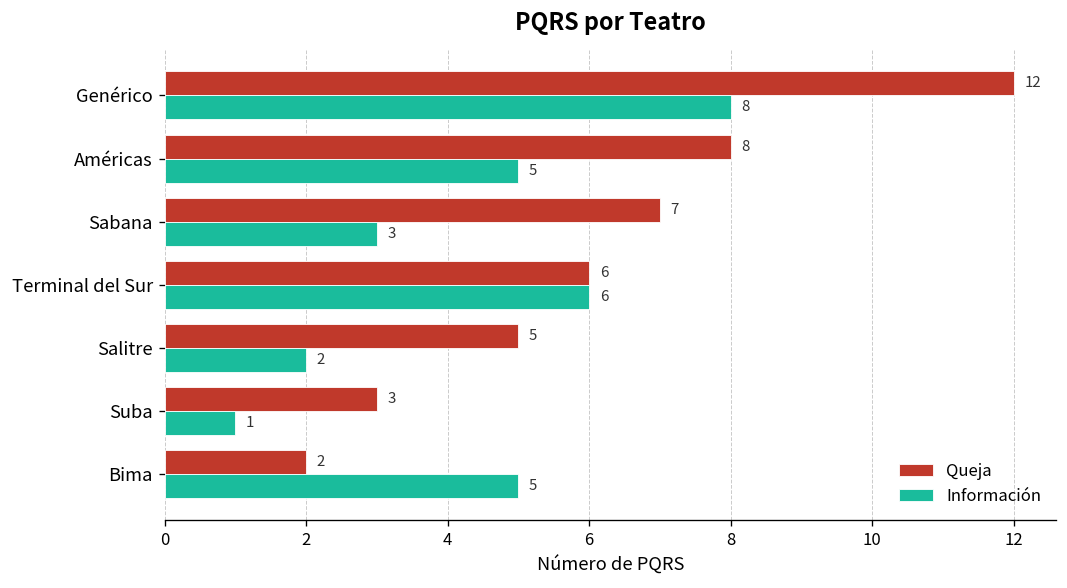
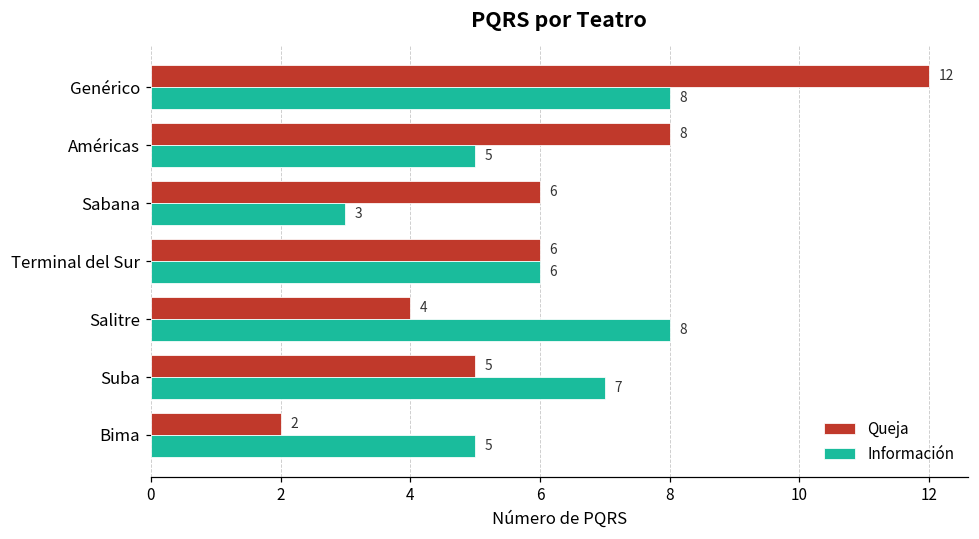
  {
    "Queja": {
      "Genérico": 12,
      "Américas": 8,
-     "Sabana": 7,
+     "Sabana": 6,
      "Terminal del Sur": 6,
-     "Salitre": 5,
-     "Suba": 3,
+     "Salitre": 4,
+     "Suba": 5,
      "Bima": 2
    },
    "Información": {
      "Genérico": 8,
      "Américas": 5,
      "Sabana": 3,
      "Terminal del Sur": 6,
-     "Salitre": 2,
-     "Suba": 1,
+     "Salitre": 8,
+     "Suba": 7,
      "Bima": 5
    }
  }
